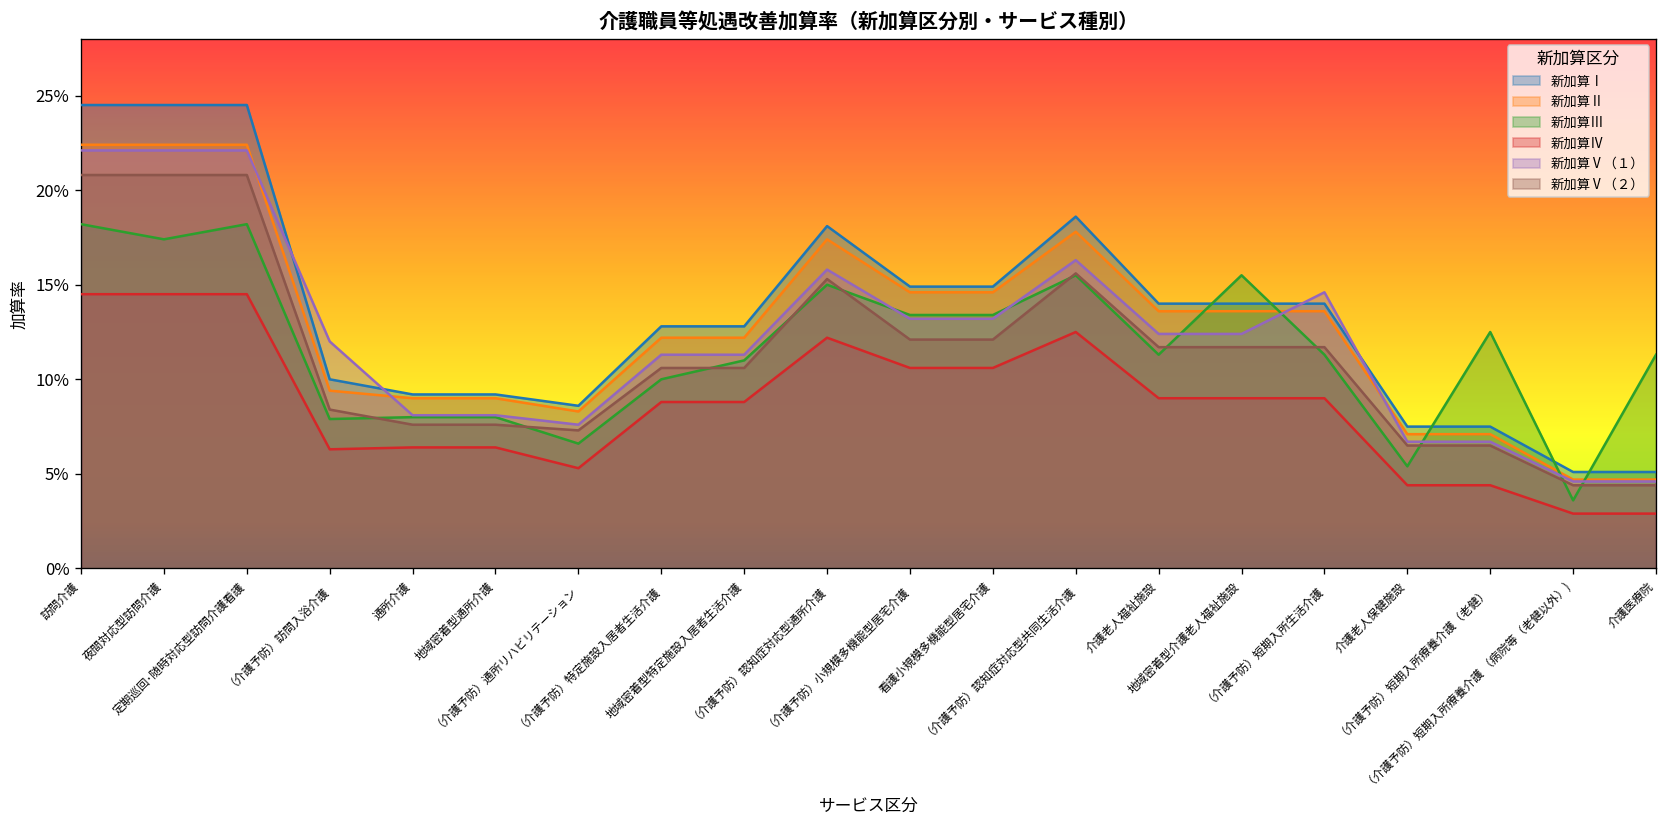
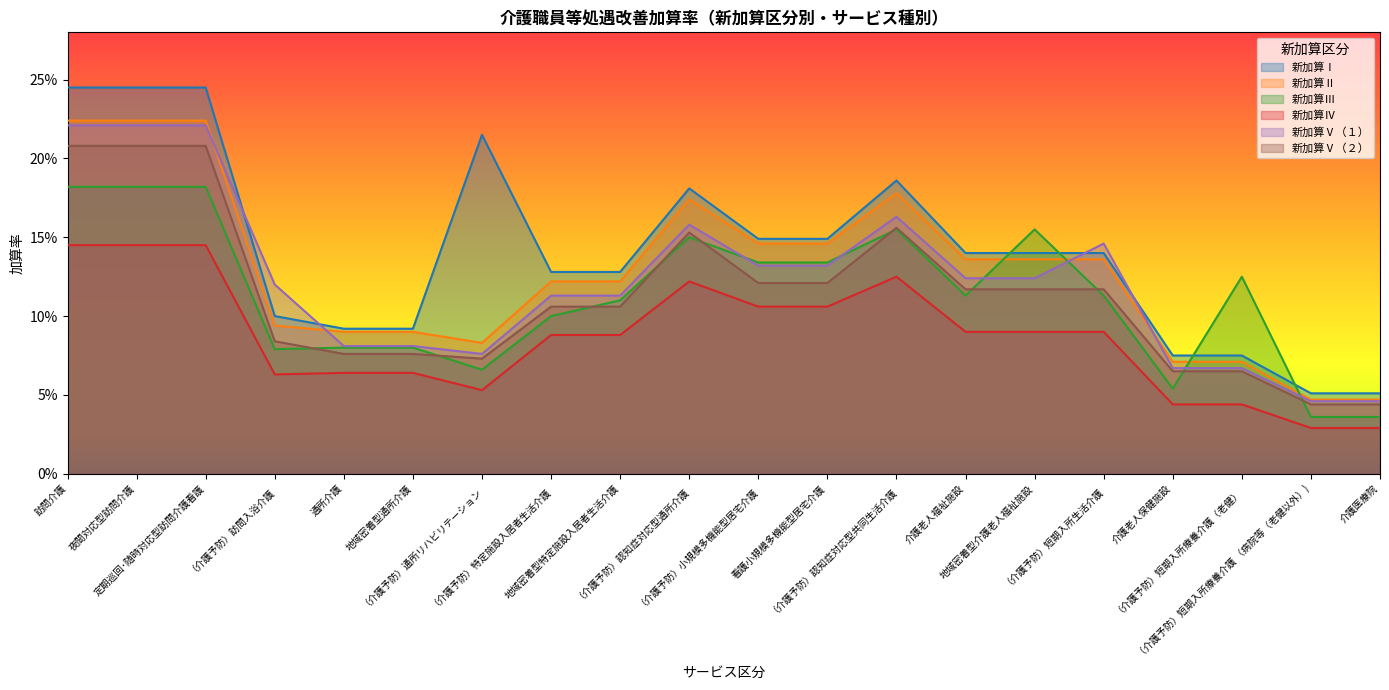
  {
    "新加算Ⅰ": {
      "訪問介護": "24.5%",
      "夜間対応型訪問介護": "24.5%",
      "定期巡回･随時対応型訪問介護看護": "24.5%",
      "（介護予防）訪問入浴介護": "10.0%",
      "通所介護": "9.2%",
      "地域密着型通所介護": "9.2%",
-     "（介護予防）通所リハビリテーション": "8.6%",
+     "（介護予防）通所リハビリテーション": "21.5%",
      "（介護予防）特定施設入居者生活介護": "12.8%",
      "地域密着型特定施設入居者生活介護": "12.8%",
      "（介護予防）認知症対応型通所介護": "18.1%",
      "（介護予防）小規模多機能型居宅介護": "14.9%",
      "看護小規模多機能型居宅介護": "14.9%",
      "（介護予防）認知症対応型共同生活介護": "18.6%",
      "介護老人福祉施設": "14.0%",
      "地域密着型介護老人福祉施設": "14.0%",
      "（介護予防）短期入所生活介護": "14.0%",
      "介護老人保健施設": "7.5%",
      "（介護予防）短期入所療養介護（老健）": "7.5%",
      "（介護予防）短期入所療養介護 （病院等（老健以外）)": "5.1%",
      "介護医療院": "5.1%"
    },
    "新加算Ⅲ": {
      "訪問介護": "18.2%",
-     "夜間対応型訪問介護": "17.4%",
+     "夜間対応型訪問介護": "18.2%",
      "定期巡回･随時対応型訪問介護看護": "18.2%",
      "（介護予防）訪問入浴介護": "7.9%",
      "（介護予防）通所リハビリテーション": "6.6%",
      "（介護予防）特定施設入居者生活介護": "10.0%",
      "地域密着型特定施設入居者生活介護": "11.0%",
      "（介護予防）認知症対応型通所介護": "15.0%",
      "（介護予防）小規模多機能型居宅介護": "13.4%",
      "看護小規模多機能型居宅介護": "13.4%",
      "介護老人福祉施設": "11.3%",
      "地域密着型介護老人福祉施設": "15.5%",
      "（介護予防）短期入所生活介護": "11.3%",
      "介護老人保健施設": "5.4%",
      "（介護予防）短期入所療養介護（老健）": "12.5%",
      "（介護予防）短期入所療養介護 （病院等（老健以外）)": "3.6%",
-     "介護医療院": "11.3%"
+     "介護医療院": "3.6%"
    },
    "新加算Ⅴ（１）": {
      "訪問介護": "22.1%",
      "夜間対応型訪問介護": "22.1%",
      "定期巡回･随時対応型訪問介護看護": "22.1%",
      "（介護予防）訪問入浴介護": "12.0%",
      "（介護予防）通所リハビリテーション": "7.6%",
      "（介護予防）特定施設入居者生活介護": "11.3%",
      "地域密着型特定施設入居者生活介護": "11.3%",
      "（介護予防）認知症対応型通所介護": "15.8%",
      "（介護予防）小規模多機能型居宅介護": "13.2%",
      "看護小規模多機能型居宅介護": "13.2%",
      "（介護予防）認知症対応型共同生活介護": "16.3%",
      "介護老人福祉施設": "12.4%",
      "地域密着型介護老人福祉施設": "12.4%",
      "（介護予防）短期入所生活介護": "14.6%",
      "介護老人保健施設": "6.7%",
      "（介護予防）短期入所療養介護（老健）": "6.7%"
    }
  }
